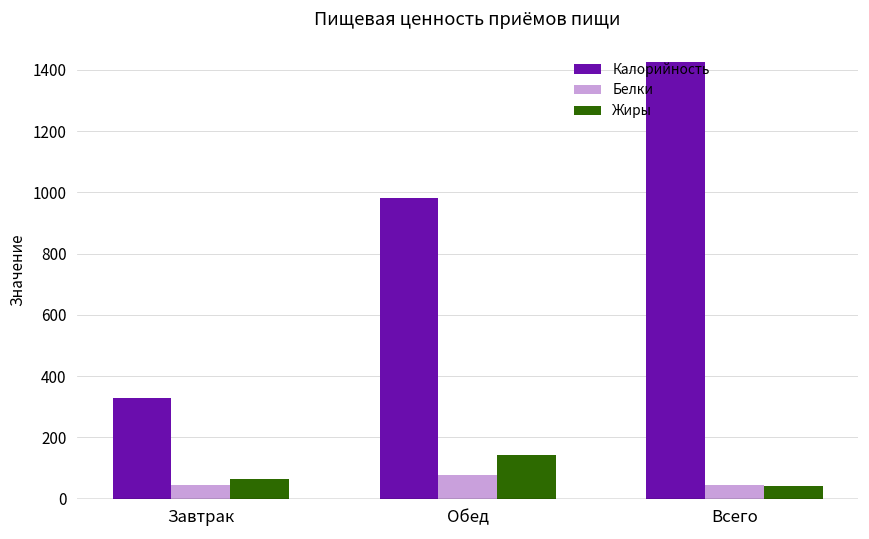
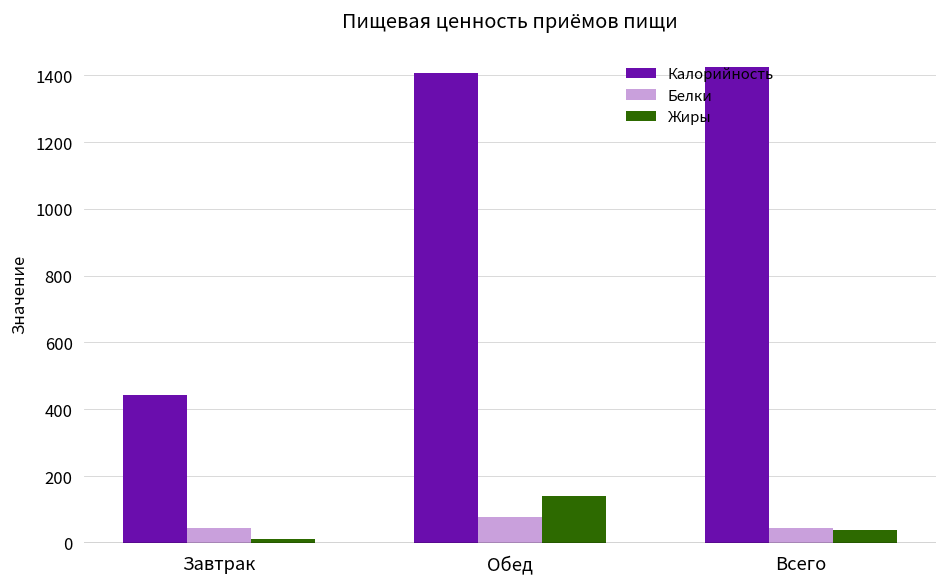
  {
    "Калорийность": {
-     "Завтрак": 330,
-     "Обед": 980,
+     "Завтрак": 440,
+     "Обед": 1410,
      "Всего": 1420
    },
    "Белки": {
      "Завтрак": 40,
      "Обед": 80,
      "Всего": 50
    },
    "Жиры": {
-     "Завтрак": 60,
+     "Завтрак": 10,
      "Обед": 140,
      "Всего": 40
    }
  }
